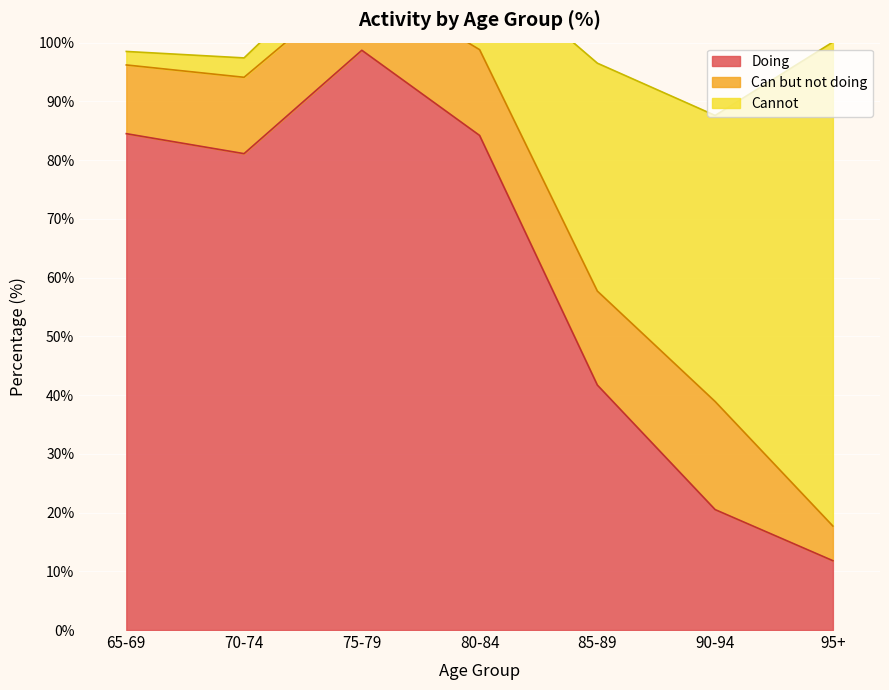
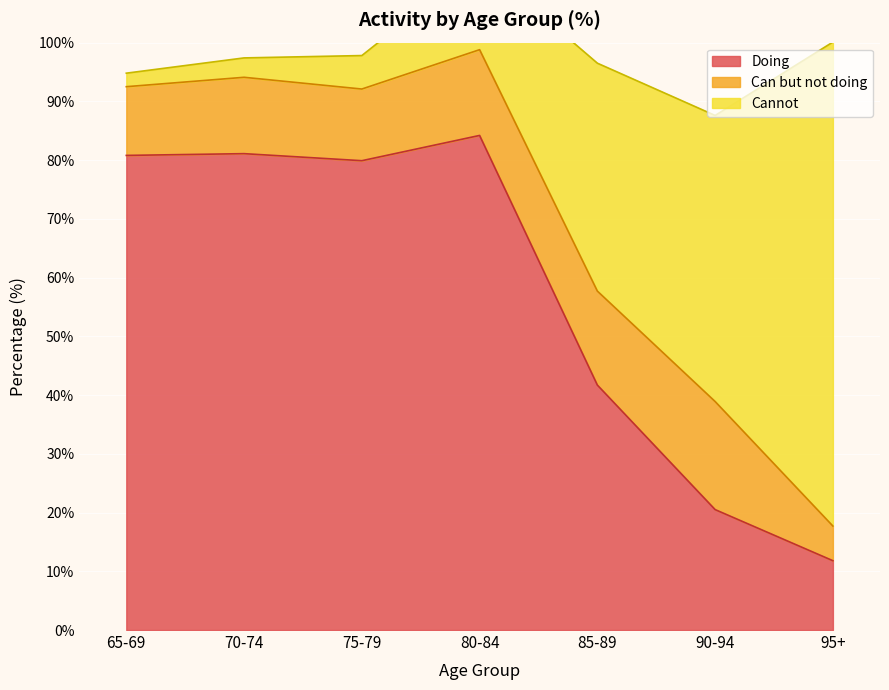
  {
    "Doing": {
-     "65-69": "85%",
+     "65-69": "81%",
      "70-74": "81%",
-     "75-79": "99%",
+     "75-79": "80%",
      "80-84": "84%",
      "85-89": "42%",
      "90-94": "21%",
      "95+": "12%"
    }
  }
